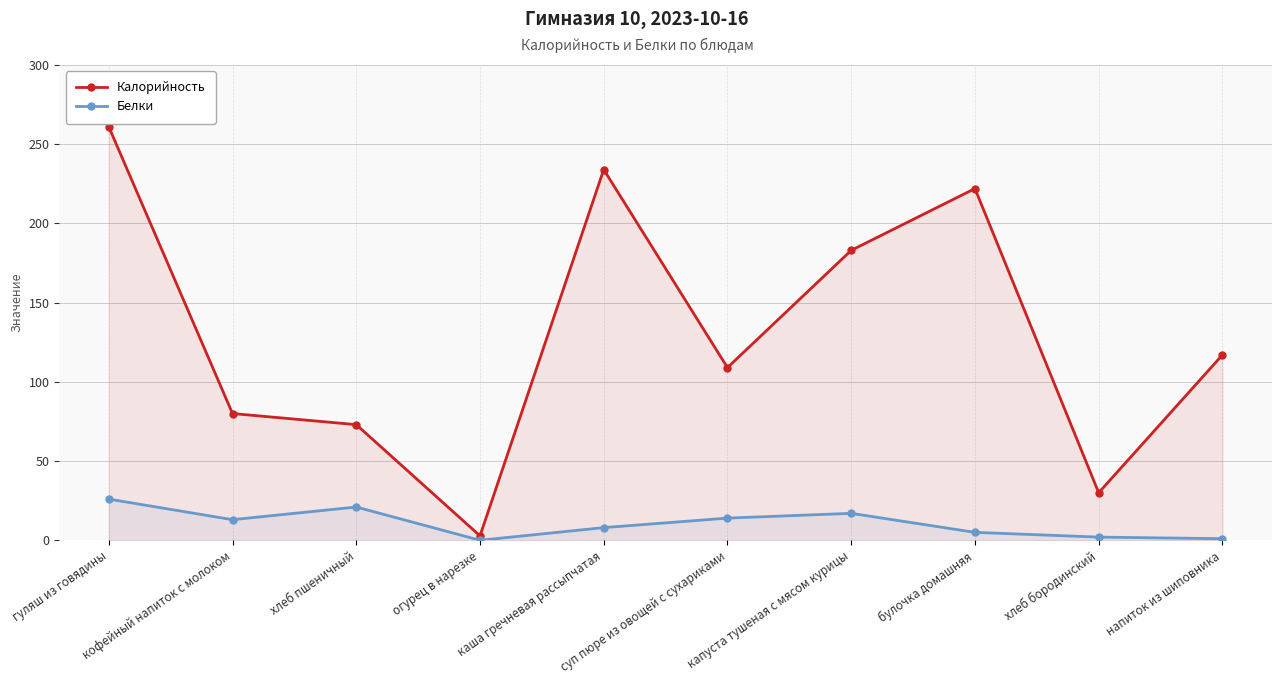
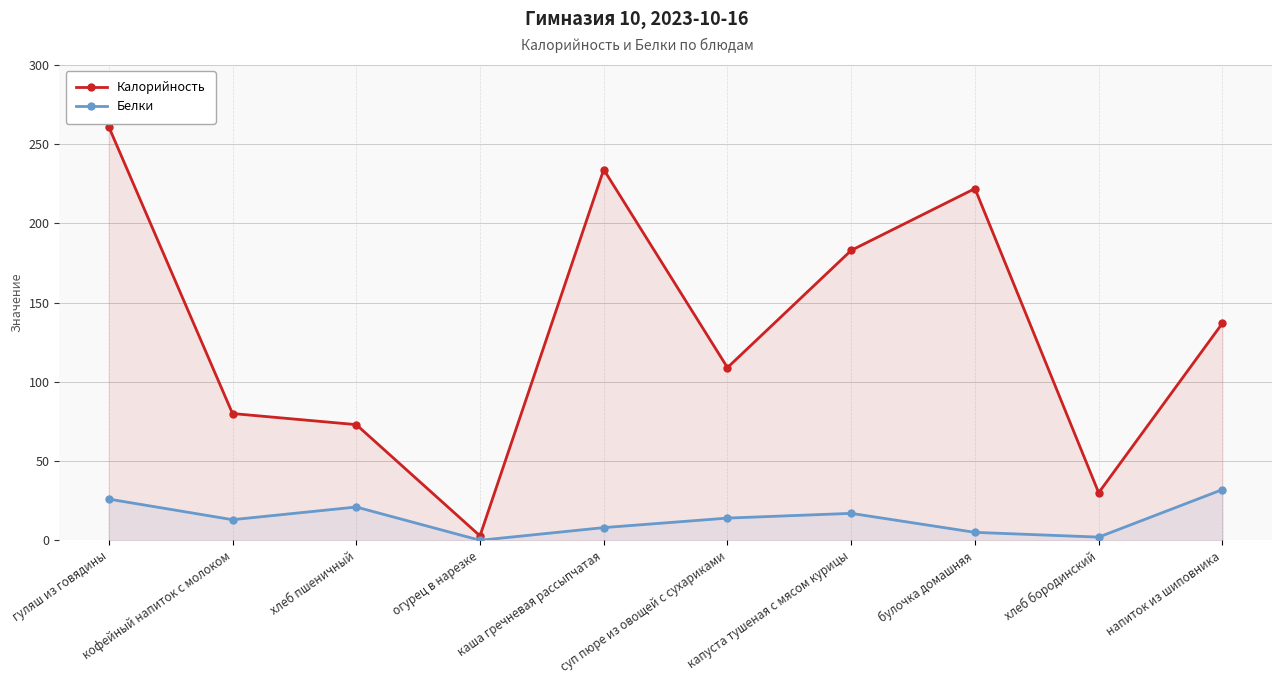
  {
    "Калорийность": {
      "гуляш из говядины": 261,
      "кофейный напиток с молоком": 80,
      "хлеб пшеничный": 73,
      "огурец в нарезке": 3,
      "каша гречневая рассыпчатая": 234,
      "суп пюре из овощей с сухариками": 109,
      "капуста тушеная с мясом курицы": 183,
      "булочка домашняя": 222,
      "хлеб бородинский": 30,
-     "напиток из шиповника": 117
+     "напиток из шиповника": 137
    },
    "Белки": {
      "гуляш из говядины": 26,
      "кофейный напиток с молоком": 13,
      "хлеб пшеничный": 21,
      "огурец в нарезке": 0,
      "каша гречневая рассыпчатая": 8,
      "суп пюре из овощей с сухариками": 14,
      "капуста тушеная с мясом курицы": 17,
      "булочка домашняя": 5,
      "хлеб бородинский": 2,
-     "напиток из шиповника": 1
+     "напиток из шиповника": 32
    }
  }
